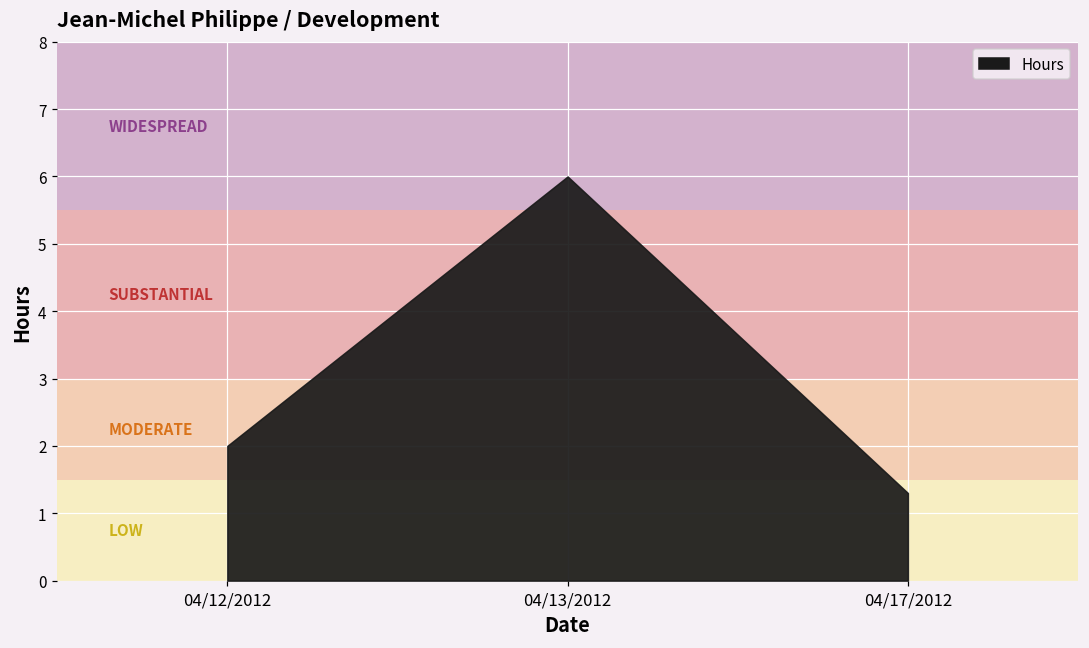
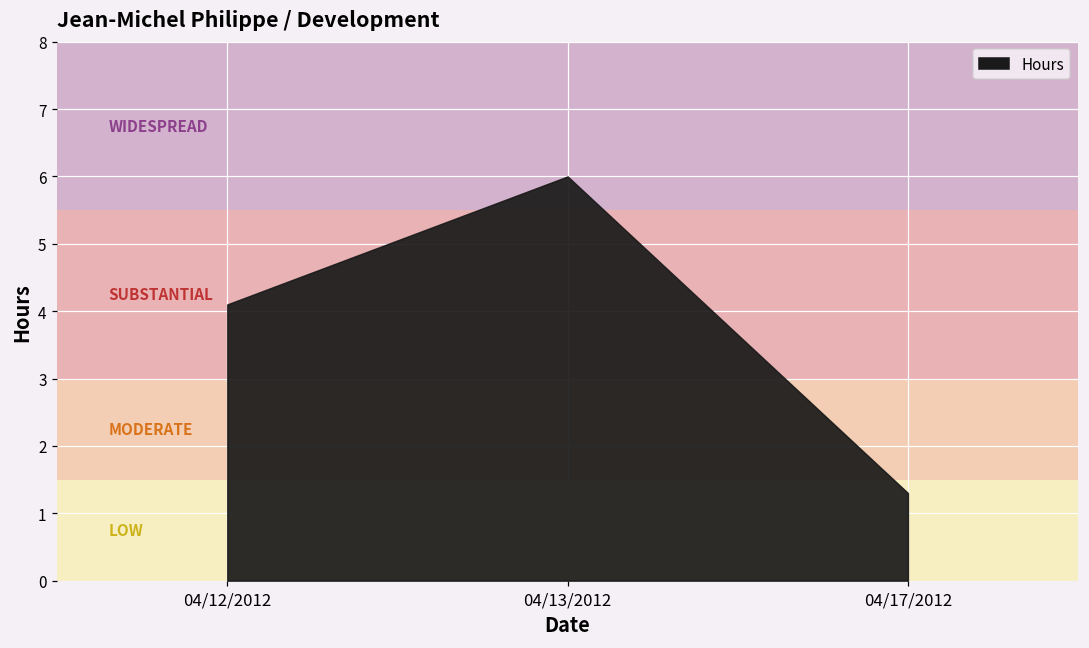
  {
-   "04/12/2012": 2.0,
+   "04/12/2012": 4.1,
    "04/13/2012": 6.0,
    "04/17/2012": 1.3
  }
